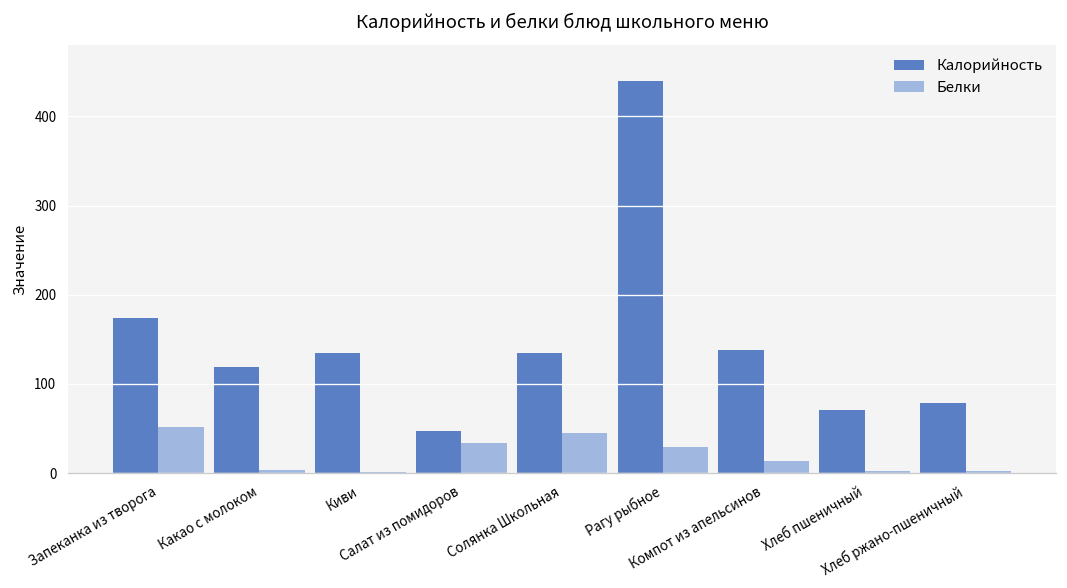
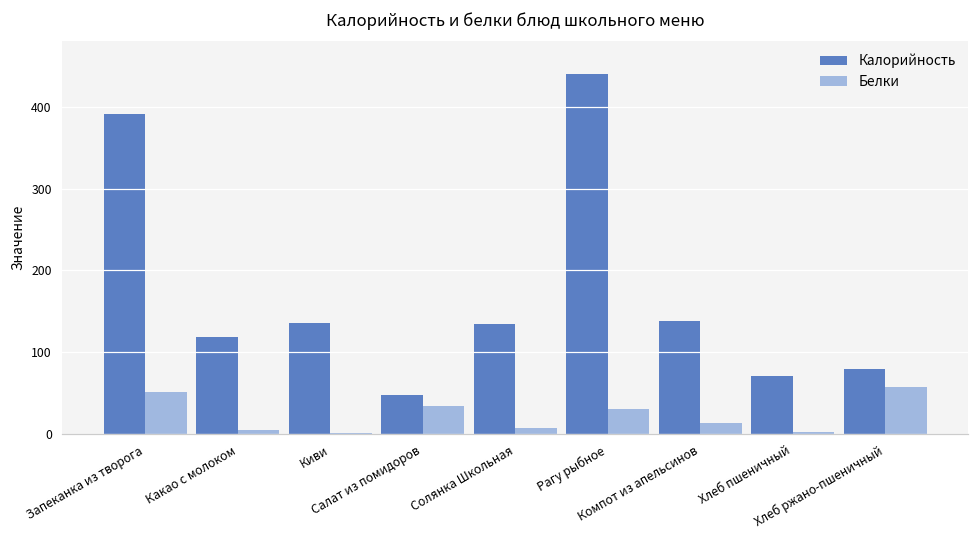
  {
    "Калорийность": {
-     "Запеканка из творога": 170,
+     "Запеканка из творога": 390,
      "Какао с молоком": 120,
      "Киви": 140,
      "Салат из помидоров": 50,
      "Солянка Школьная": 130,
      "Рагу рыбное": 440,
      "Компот из апельсинов": 140,
      "Хлеб пшеничный": 70,
      "Хлеб ржано-пшеничный": 80
    },
    "Белки": {
      "Запеканка из творога": 50,
      "Какао с молоком": 0,
      "Салат из помидоров": 30,
-     "Солянка Школьная": 50,
+     "Солянка Школьная": 10,
      "Рагу рыбное": 30,
      "Компот из апельсинов": 10,
-     "Хлеб ржано-пшеничный": 0
+     "Хлеб ржано-пшеничный": 60
    }
  }
